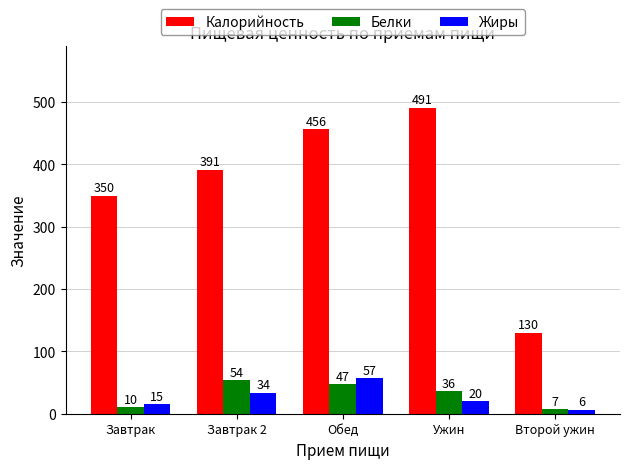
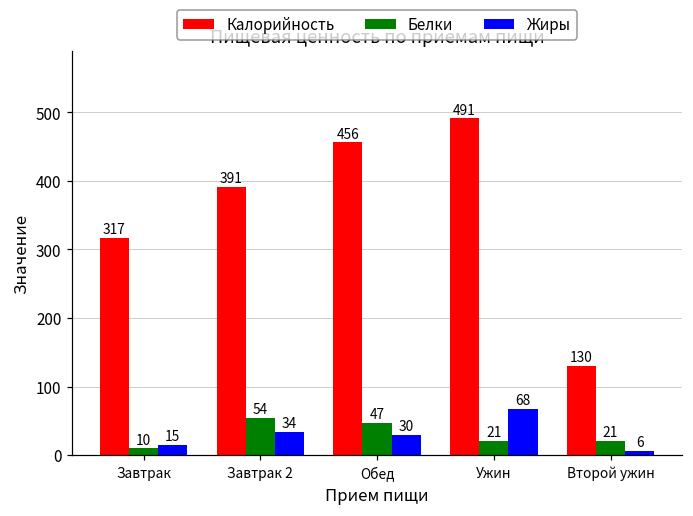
  {
    "Калорийность": {
-     "Завтрак": 350,
+     "Завтрак": 317,
      "Завтрак 2": 391,
      "Обед": 456,
      "Ужин": 491,
      "Второй ужин": 130
    },
    "Белки": {
      "Завтрак": 10,
      "Завтрак 2": 54,
      "Обед": 47,
-     "Ужин": 36,
-     "Второй ужин": 7
+     "Ужин": 21,
+     "Второй ужин": 21
    },
    "Жиры": {
      "Завтрак": 15,
      "Завтрак 2": 34,
-     "Обед": 57,
-     "Ужин": 20,
+     "Обед": 30,
+     "Ужин": 68,
      "Второй ужин": 6
    }
  }
